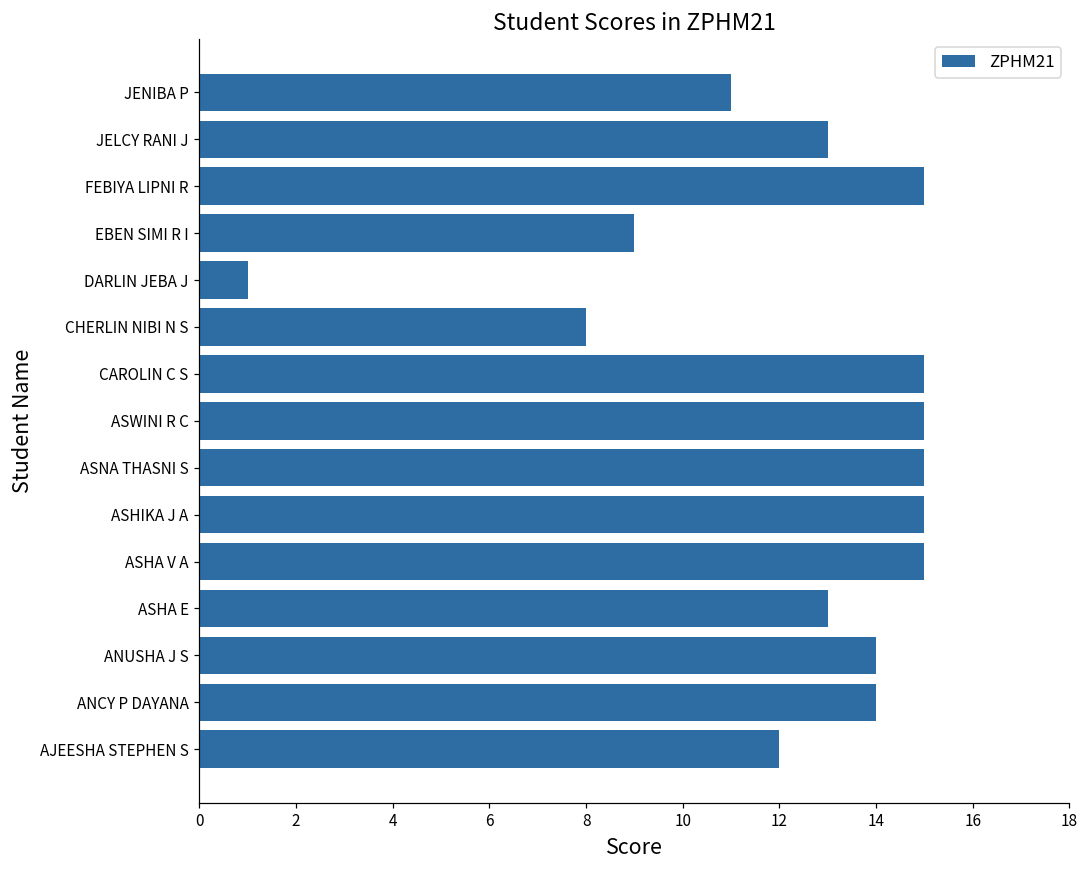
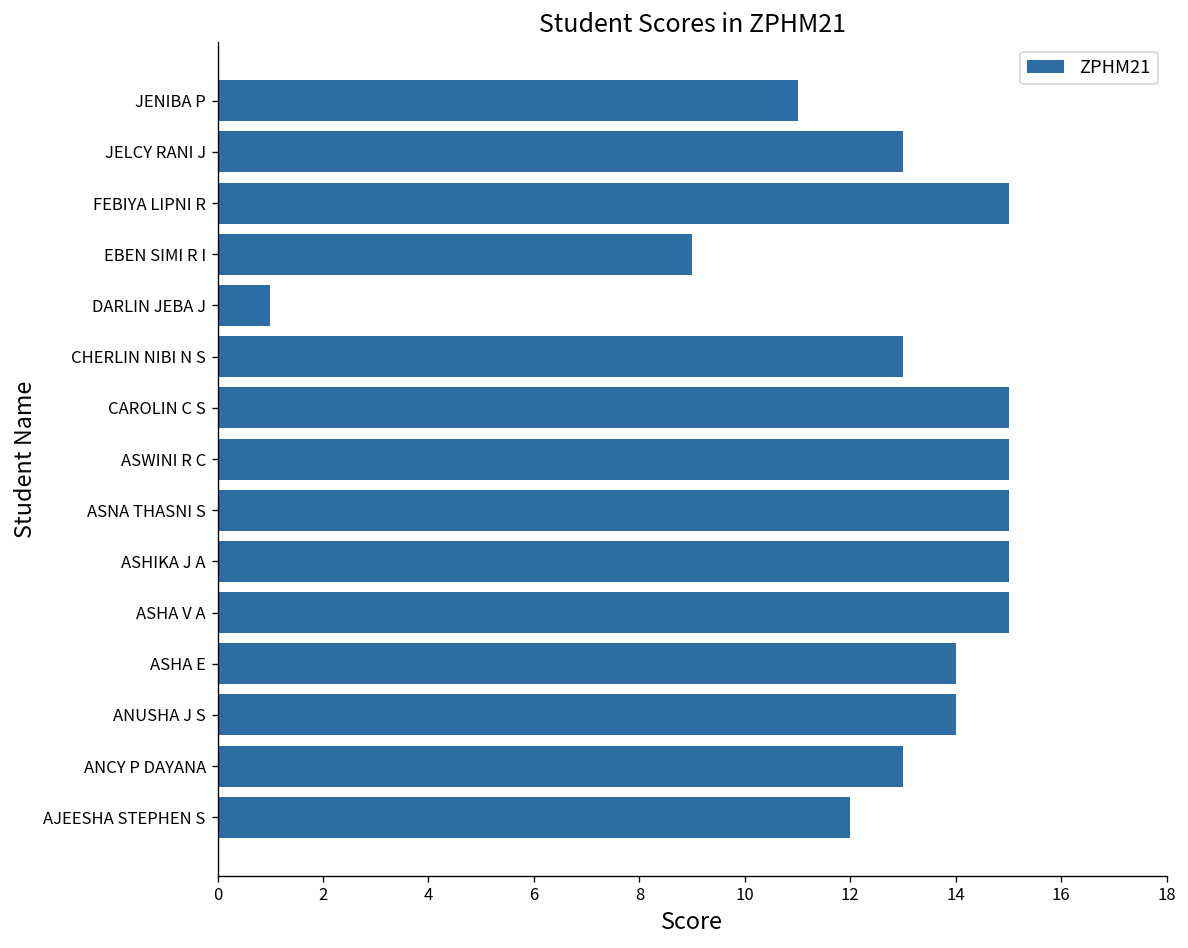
  {
    "JENIBA P": 11,
    "JELCY RANI J": 13,
    "FEBIYA LIPNI R": 15,
    "EBEN SIMI R I": 9,
    "DARLIN JEBA J": 1,
-   "CHERLIN NIBI N S": 8,
+   "CHERLIN NIBI N S": 13,
    "CAROLIN C S": 15,
    "ASWINI R C": 15,
    "ASNA THASNI S": 15,
    "ASHIKA J A": 15,
    "ASHA V A": 15,
-   "ASHA E": 13,
+   "ASHA E": 14,
    "ANUSHA J S": 14,
-   "ANCY P DAYANA": 14,
+   "ANCY P DAYANA": 13,
    "AJEESHA STEPHEN S": 12
  }
